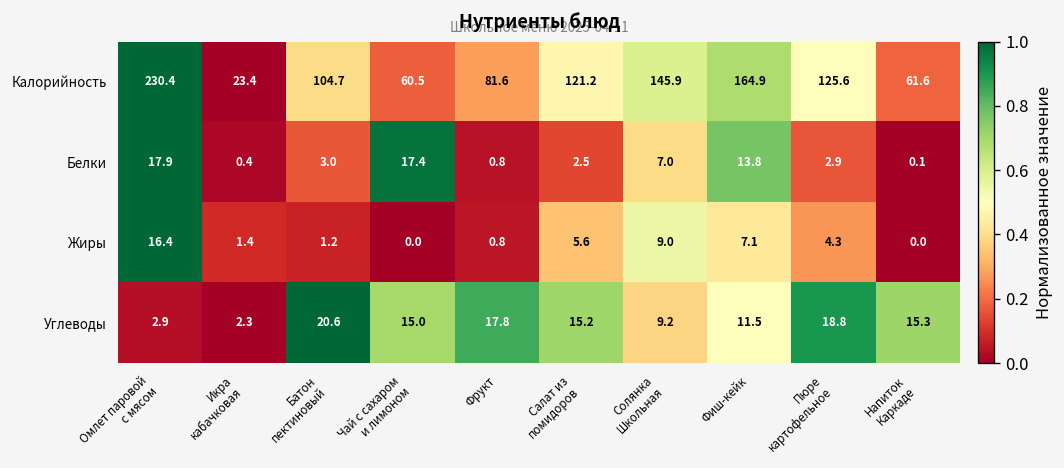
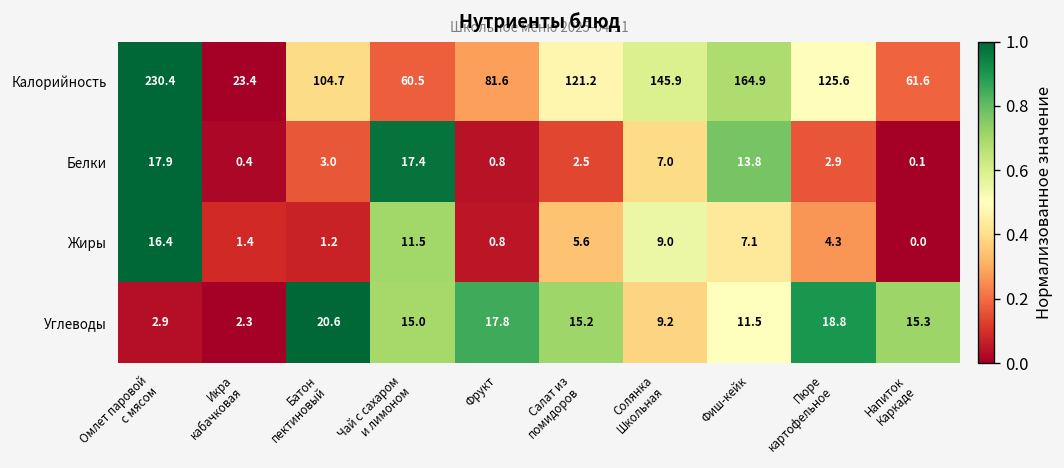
  {
    "Калорийность": {
      "Омлет паровой с мясом": 230.4,
      "Икра кабачковая": 23.4,
      "Батон пектиновый": 104.7,
      "Чай с сахаром и лимоном": 60.5,
      "Фрукт": 81.6,
      "Салат из помидоров": 121.2,
      "Солянка Школьная": 145.9,
      "Фиш-кейк": 164.9,
      "Пюре картофельное": 125.6,
      "Напиток Каркаде": 61.6
    },
    "Белки": {
      "Омлет паровой с мясом": 17.9,
      "Икра кабачковая": 0.4,
      "Батон пектиновый": 3.0,
      "Чай с сахаром и лимоном": 17.4,
      "Фрукт": 0.8,
      "Салат из помидоров": 2.5,
      "Солянка Школьная": 7.0,
      "Фиш-кейк": 13.8,
      "Пюре картофельное": 2.9,
      "Напиток Каркаде": 0.1
    },
    "Жиры": {
      "Омлет паровой с мясом": 16.4,
      "Икра кабачковая": 1.4,
      "Батон пектиновый": 1.2,
-     "Чай с сахаром и лимоном": 0.0,
+     "Чай с сахаром и лимоном": 11.5,
      "Фрукт": 0.8,
      "Салат из помидоров": 5.6,
      "Солянка Школьная": 9.0,
      "Фиш-кейк": 7.1,
      "Пюре картофельное": 4.3,
      "Напиток Каркаде": 0.0
    },
    "Углеводы": {
      "Омлет паровой с мясом": 2.9,
      "Икра кабачковая": 2.3,
      "Батон пектиновый": 20.6,
      "Чай с сахаром и лимоном": 15.0,
      "Фрукт": 17.8,
      "Салат из помидоров": 15.2,
      "Солянка Школьная": 9.2,
      "Фиш-кейк": 11.5,
      "Пюре картофельное": 18.8,
      "Напиток Каркаде": 15.3
    }
  }
